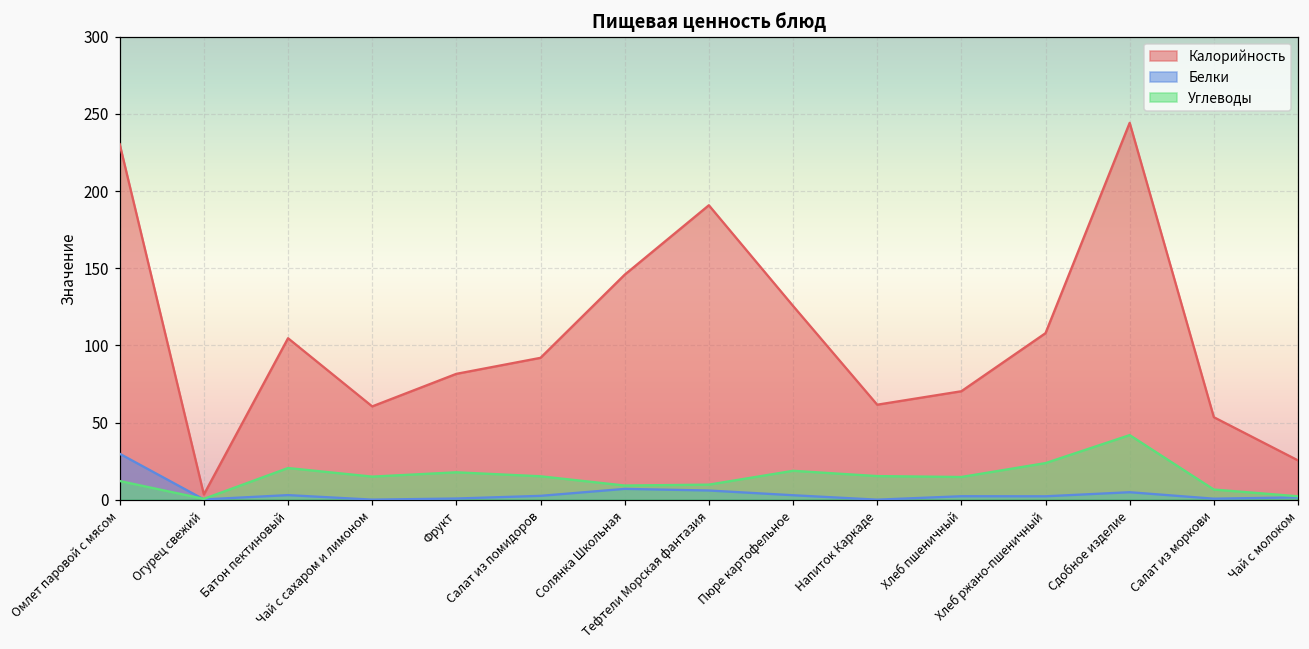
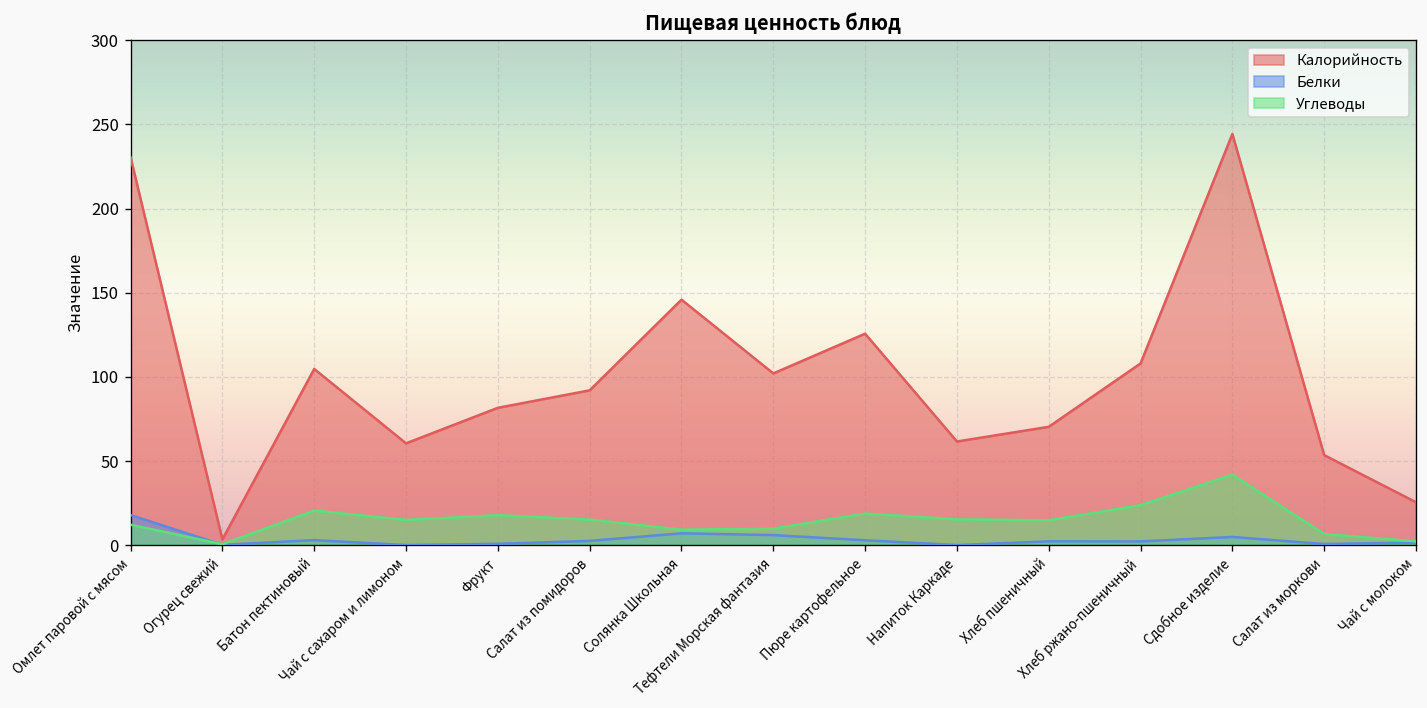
  {
    "Калорийность": {
      "Омлет паровой с мясом": 230,
      "Огурец свежий": 3,
      "Батон пектиновый": 105,
      "Чай с сахаром и лимоном": 61,
      "Фрукт": 82,
      "Салат из помидоров": 92,
      "Солянка Школьная": 146,
-     "Тефтели Морская фантазия": 191,
+     "Тефтели Морская фантазия": 102,
      "Пюре картофельное": 126,
      "Напиток Каркаде": 62,
      "Хлеб пшеничный": 70,
      "Хлеб ржано-пшеничный": 108,
      "Сдобное изделие": 244,
      "Салат из моркови": 54,
      "Чай с молоком": 26
    },
    "Белки": {
-     "Омлет паровой с мясом": 30,
+     "Омлет паровой с мясом": 18,
      "Батон пектиновый": 3,
      "Чай с сахаром и лимоном": 0,
      "Фрукт": 1,
      "Салат из помидоров": 3,
      "Солянка Школьная": 7,
      "Тефтели Морская фантазия": 6,
      "Пюре картофельное": 3,
      "Напиток Каркаде": 0,
      "Хлеб пшеничный": 2,
      "Хлеб ржано-пшеничный": 2,
      "Сдобное изделие": 5,
      "Салат из моркови": 1
    },
    "Углеводы": {
      "Омлет паровой с мясом": 12,
      "Батон пектиновый": 21,
      "Чай с сахаром и лимоном": 15,
      "Фрукт": 18,
      "Салат из помидоров": 15,
      "Солянка Школьная": 9,
      "Тефтели Морская фантазия": 10,
      "Пюре картофельное": 19,
      "Напиток Каркаде": 15,
      "Хлеб пшеничный": 15,
      "Хлеб ржано-пшеничный": 24,
      "Сдобное изделие": 42,
      "Салат из моркови": 7
    }
  }
